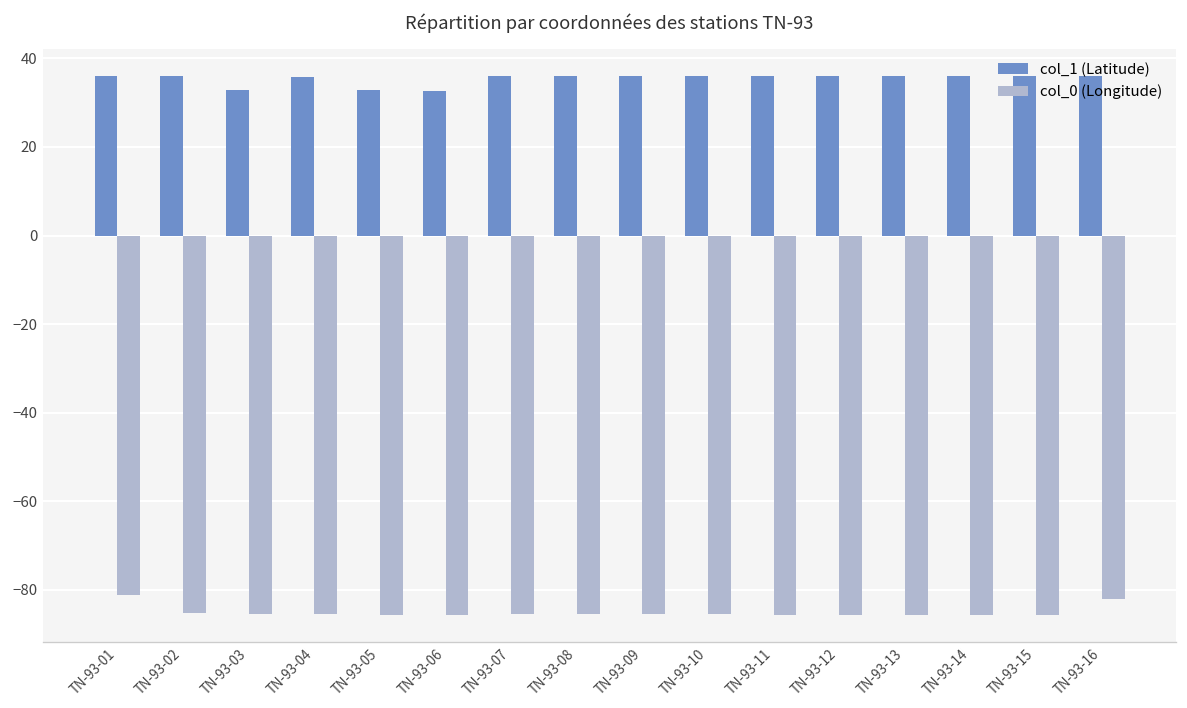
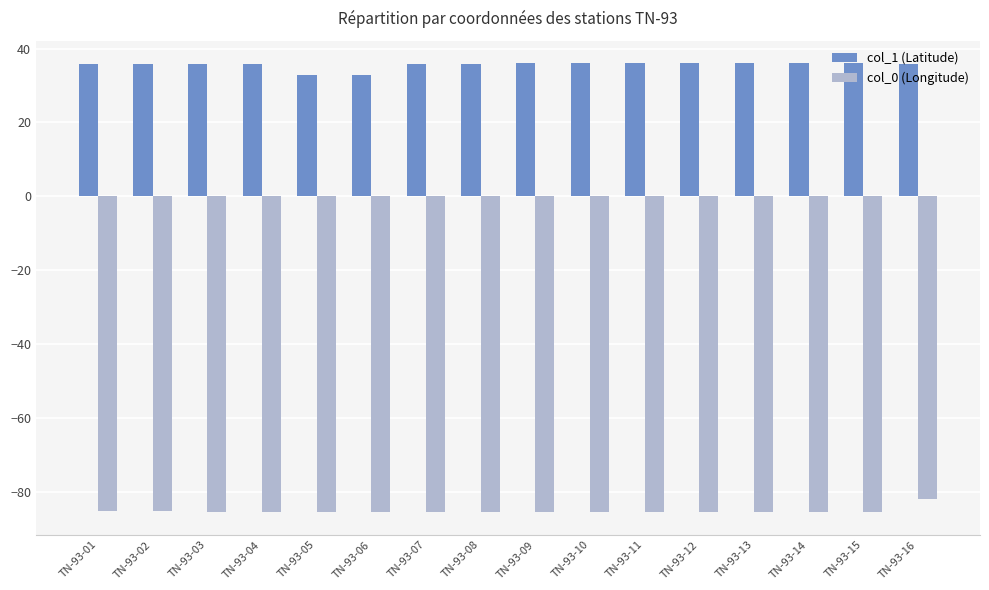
  {
    "col_1 (Latitude)": {
      "TN-93-01": 36,
      "TN-93-02": 36,
-     "TN-93-03": 33,
+     "TN-93-03": 36,
      "TN-93-04": 36,
      "TN-93-05": 33,
      "TN-93-06": 33,
      "TN-93-07": 36,
      "TN-93-08": 36,
      "TN-93-09": 36,
      "TN-93-10": 36,
      "TN-93-11": 36,
      "TN-93-12": 36,
      "TN-93-13": 36,
      "TN-93-14": 36,
      "TN-93-15": 36,
      "TN-93-16": 36
    },
    "col_0 (Longitude)": {
-     "TN-93-01": -81,
+     "TN-93-01": -85,
      "TN-93-02": -85,
      "TN-93-03": -85,
      "TN-93-04": -86,
      "TN-93-05": -86,
      "TN-93-06": -86,
      "TN-93-07": -85,
      "TN-93-08": -85,
      "TN-93-09": -85,
      "TN-93-10": -86,
      "TN-93-11": -86,
      "TN-93-12": -86,
      "TN-93-13": -86,
      "TN-93-14": -86,
      "TN-93-15": -86,
      "TN-93-16": -82
    }
  }
